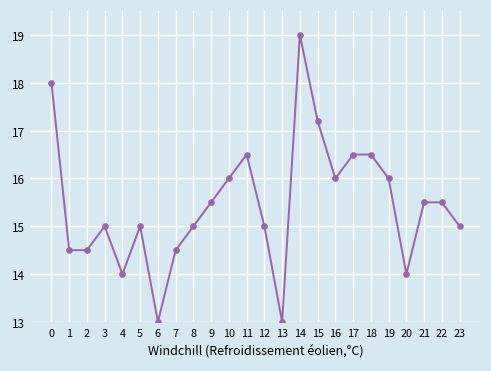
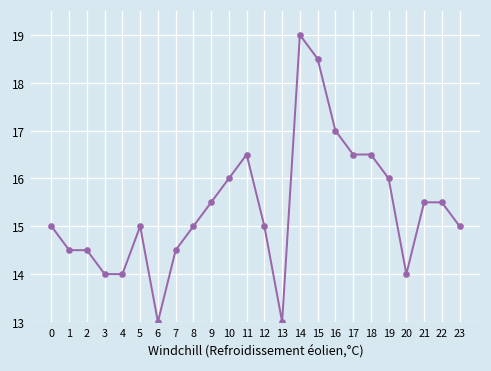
  {
-   "0": 18,
+   "0": 15,
    "1": 14.5,
    "2": 14.5,
-   "3": 15,
+   "3": 14,
    "4": 14.0,
    "5": 15.0,
    "6": 13.0,
    "7": 14.5,
    "8": 15.0,
    "9": 15.5,
    "10": 16.0,
    "11": 16.5,
    "12": 15.0,
    "13": 13.0,
    "14": 19.0,
-   "15": 17.2,
-   "16": 16,
+   "15": 18.5,
+   "16": 17,
    "17": 16.5,
    "18": 16.5,
    "19": 16.0,
    "20": 14.0,
    "21": 15.5,
    "22": 15.5,
    "23": 15.0
  }
